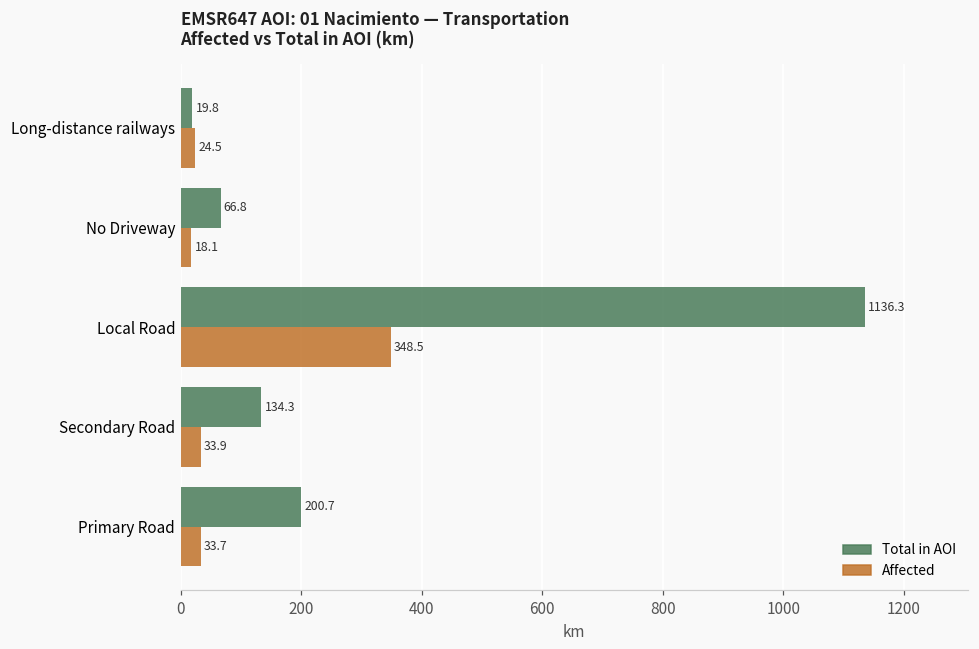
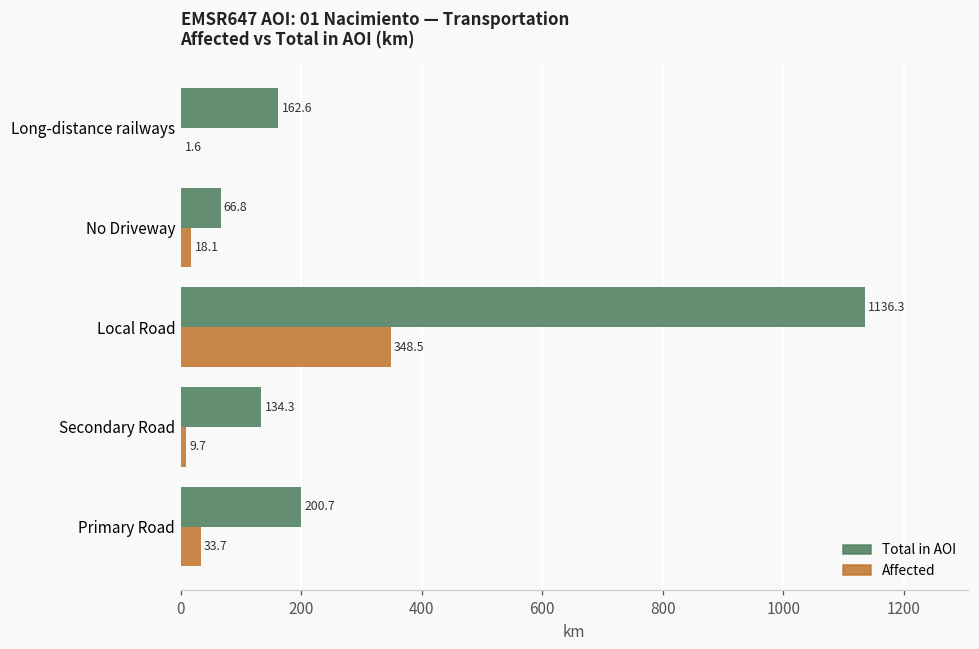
  {
    "Total in AOI": {
-     "Long-distance railways": 19.8,
+     "Long-distance railways": 162.6,
      "No Driveway": 66.8,
      "Local Road": 1136.3,
      "Secondary Road": 134.3,
      "Primary Road": 200.7
    },
    "Affected": {
-     "Long-distance railways": 24.5,
+     "Long-distance railways": 1.6,
      "No Driveway": 18.1,
      "Local Road": 348.5,
-     "Secondary Road": 33.9,
+     "Secondary Road": 9.7,
      "Primary Road": 33.7
    }
  }
